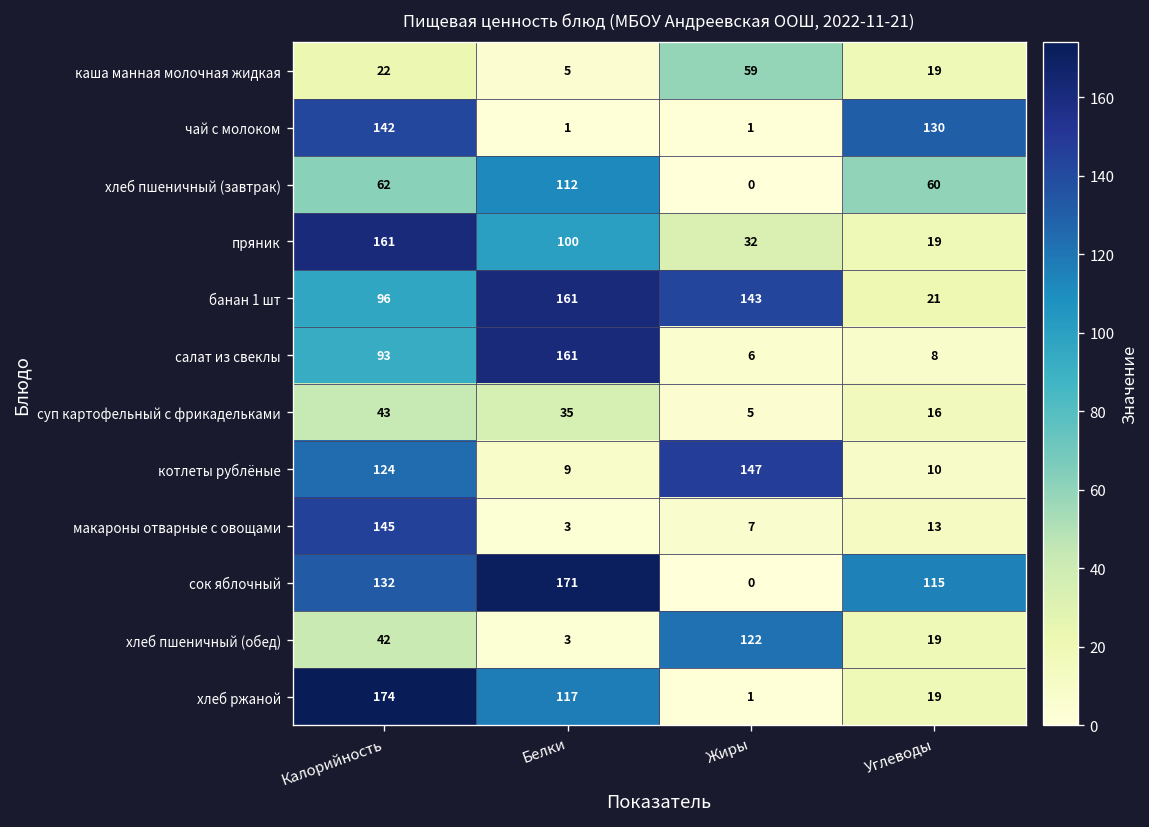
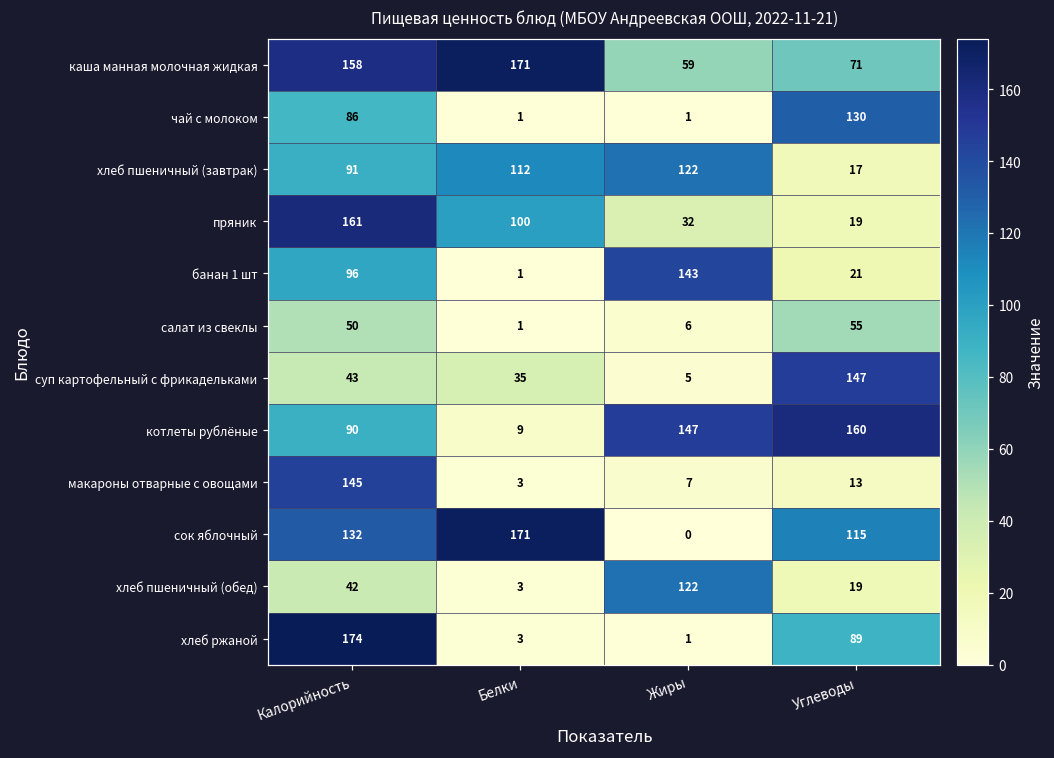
  {
    "каша манная молочная жидкая": {
-     "Калорийность": 22,
-     "Белки": 5,
+     "Калорийность": 158,
+     "Белки": 171,
      "Жиры": 59,
-     "Углеводы": 19
+     "Углеводы": 71
    },
    "чай с молоком": {
-     "Калорийность": 142,
+     "Калорийность": 86,
      "Белки": 1,
      "Жиры": 1,
      "Углеводы": 130
    },
    "хлеб пшеничный (завтрак)": {
-     "Калорийность": 62,
+     "Калорийность": 91,
      "Белки": 112,
-     "Жиры": 0,
-     "Углеводы": 60
+     "Жиры": 122,
+     "Углеводы": 17
    },
    "пряник": {
      "Калорийность": 161,
      "Белки": 100,
      "Жиры": 32,
      "Углеводы": 19
    },
    "банан 1 шт": {
      "Калорийность": 96,
-     "Белки": 161,
+     "Белки": 1,
      "Жиры": 143,
      "Углеводы": 21
    },
    "салат из свеклы": {
-     "Калорийность": 93,
-     "Белки": 161,
+     "Калорийность": 50,
+     "Белки": 1,
      "Жиры": 6,
-     "Углеводы": 8
+     "Углеводы": 55
    },
    "суп картофельный с фрикадельками": {
      "Калорийность": 43,
      "Белки": 35,
      "Жиры": 5,
-     "Углеводы": 16
+     "Углеводы": 147
    },
    "котлеты рублёные": {
-     "Калорийность": 124,
+     "Калорийность": 90,
      "Белки": 9,
      "Жиры": 147,
-     "Углеводы": 10
+     "Углеводы": 160
    },
    "макароны отварные с овощами": {
      "Калорийность": 145,
      "Белки": 3,
      "Жиры": 7,
      "Углеводы": 13
    },
    "сок яблочный": {
      "Калорийность": 132,
      "Белки": 171,
      "Жиры": 0,
      "Углеводы": 115
    },
    "хлеб пшеничный (обед)": {
      "Калорийность": 42,
      "Белки": 3,
      "Жиры": 122,
      "Углеводы": 19
    },
    "хлеб ржаной": {
      "Калорийность": 174,
-     "Белки": 117,
+     "Белки": 3,
      "Жиры": 1,
-     "Углеводы": 19
+     "Углеводы": 89
    }
  }
